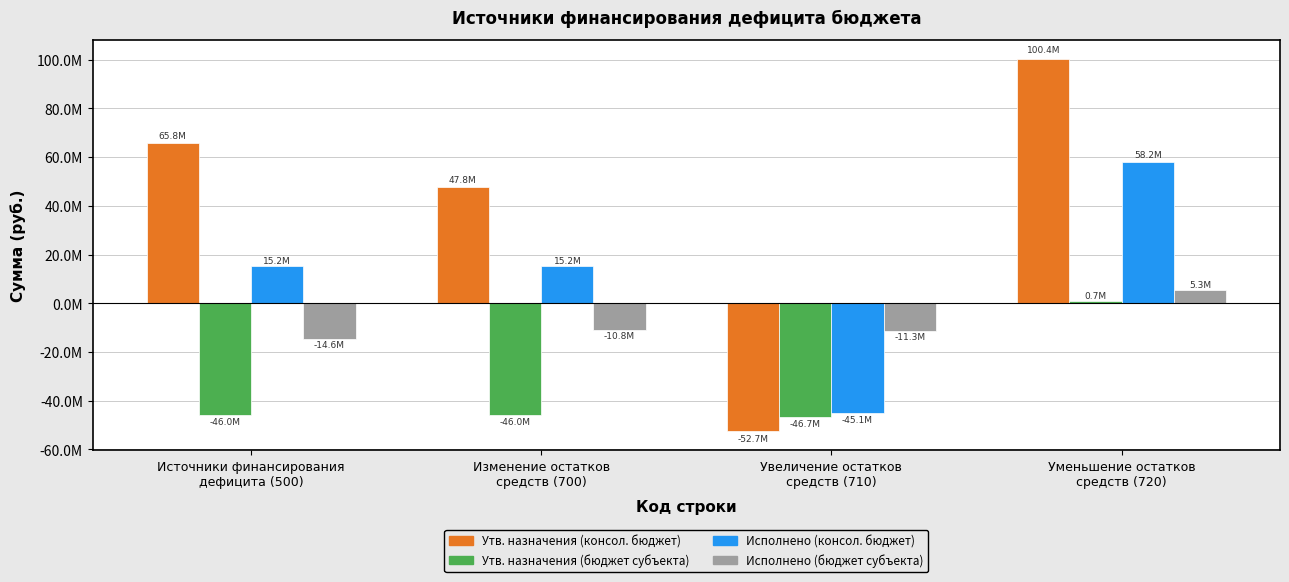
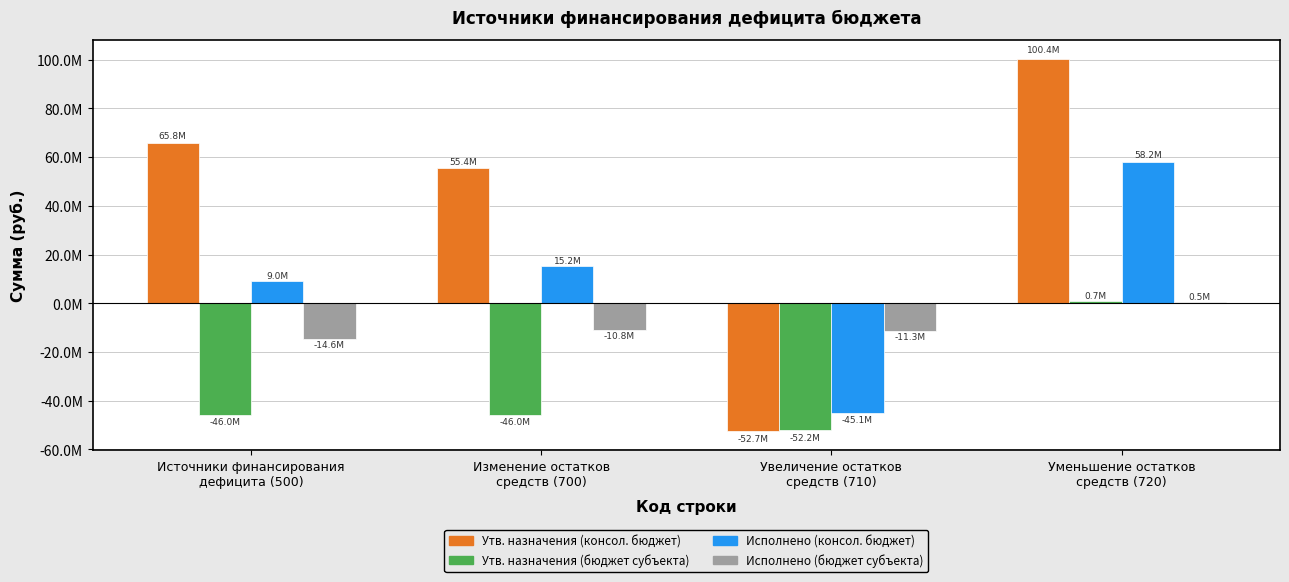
  {
    "Утв. назначения (консол. бюджет)": {
      "Источники финансирования дефицита (500)": "65.8M",
-     "Изменение остатков средств (700)": "47.8M",
+     "Изменение остатков средств (700)": "55.4M",
      "Увеличение остатков средств (710)": "-52.7M",
      "Уменьшение остатков средств (720)": "100.4M"
    },
    "Утв. назначения (бюджет субъекта)": {
      "Источники финансирования дефицита (500)": "-46.0M",
      "Изменение остатков средств (700)": "-46.0M",
-     "Увеличение остатков средств (710)": "-46.7M",
+     "Увеличение остатков средств (710)": "-52.2M",
      "Уменьшение остатков средств (720)": "0.7M"
    },
    "Исполнено (консол. бюджет)": {
-     "Источники финансирования дефицита (500)": "15.2M",
+     "Источники финансирования дефицита (500)": "9.0M",
      "Изменение остатков средств (700)": "15.2M",
      "Увеличение остатков средств (710)": "-45.1M",
      "Уменьшение остатков средств (720)": "58.2M"
    },
    "Исполнено (бюджет субъекта)": {
      "Источники финансирования дефицита (500)": "-14.6M",
      "Изменение остатков средств (700)": "-10.8M",
      "Увеличение остатков средств (710)": "-11.3M",
-     "Уменьшение остатков средств (720)": "5.3M"
+     "Уменьшение остатков средств (720)": "0.5M"
    }
  }
